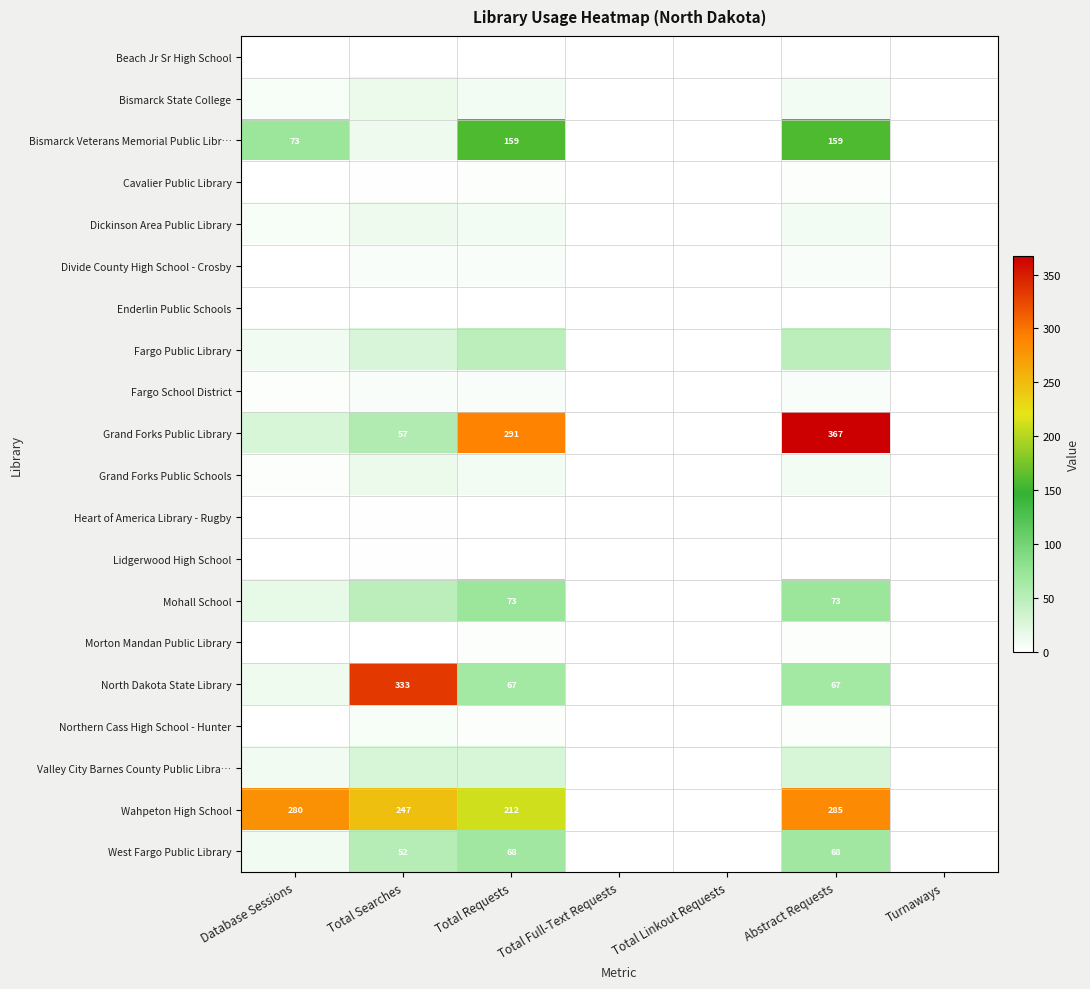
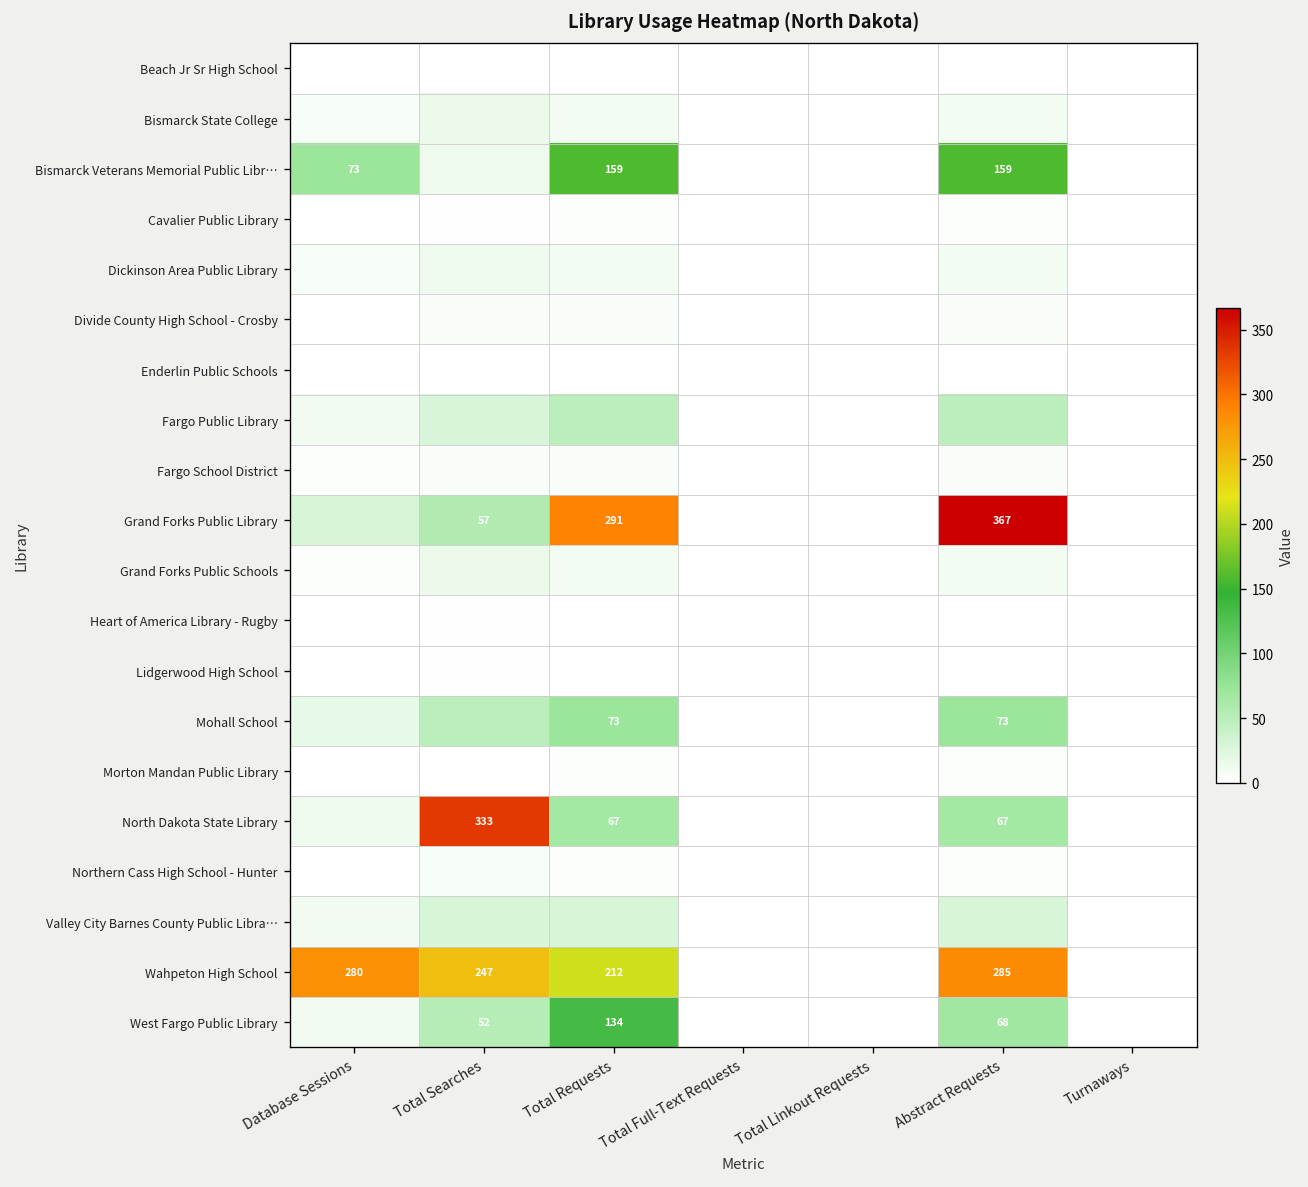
  {
    "Bismarck Veterans Memorial Public Libr…": {
      "Database Sessions": 73,
      "Total Requests": 159,
      "Abstract Requests": 159
    },
    "Grand Forks Public Library": {
      "Total Searches": 57,
      "Total Requests": 291,
      "Abstract Requests": 367
    },
    "Mohall School": {
      "Total Requests": 73,
      "Abstract Requests": 73
    },
    "North Dakota State Library": {
      "Total Searches": 333,
      "Total Requests": 67,
      "Abstract Requests": 67
    },
    "Wahpeton High School": {
      "Database Sessions": 280,
      "Total Searches": 247,
      "Total Requests": 212,
      "Abstract Requests": 285
    },
    "West Fargo Public Library": {
      "Total Searches": 52,
-     "Total Requests": 68,
+     "Total Requests": 134,
      "Abstract Requests": 68
    }
  }
